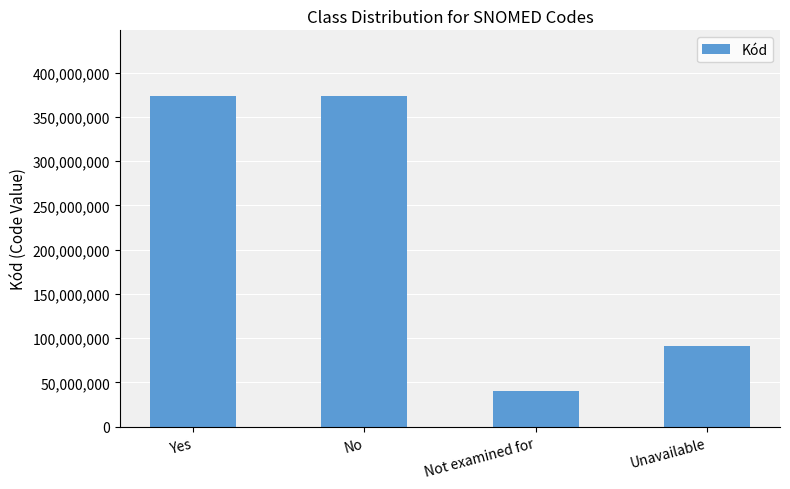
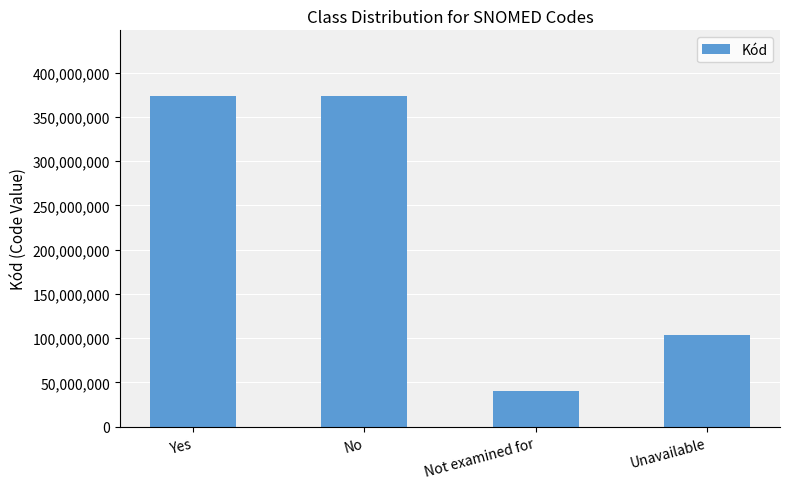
  {
    "Yes": "370,000,000",
    "No": "370,000,000",
    "Not examined for": "40,000,000",
-   "Unavailable": "90,000,000"
+   "Unavailable": "100,000,000"
  }
